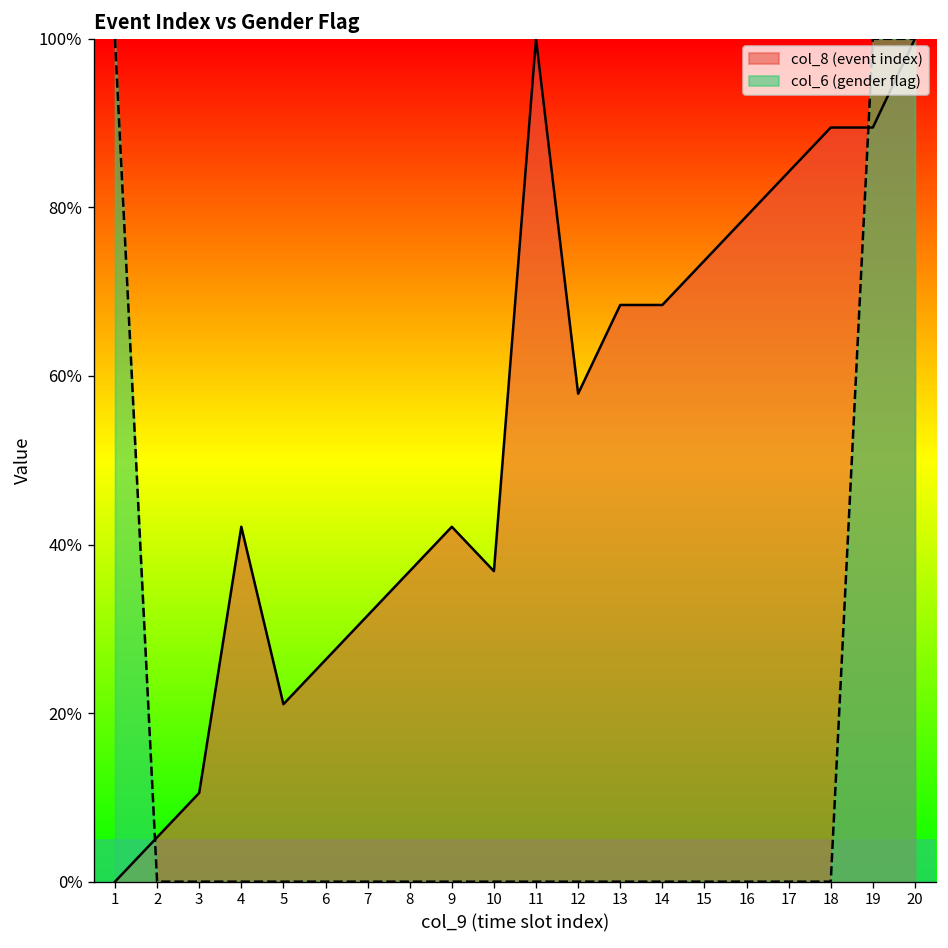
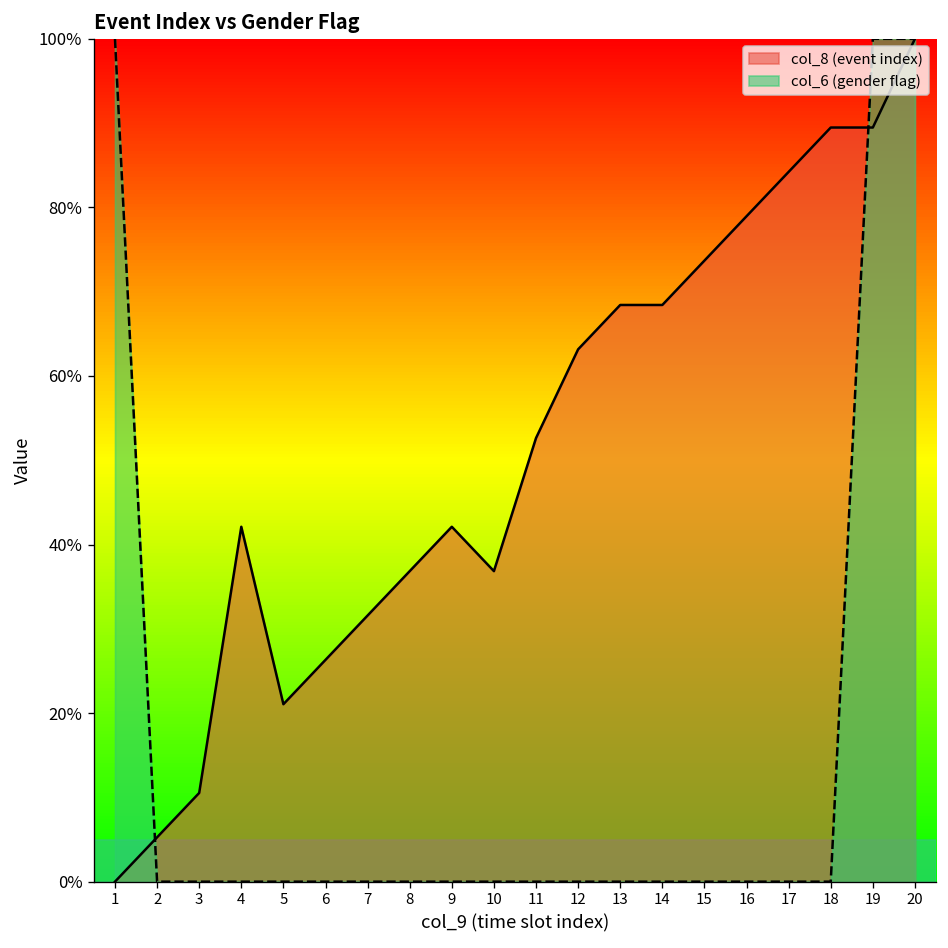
  {
    "col_8 (event index)": {
      "2": "5%",
      "3": "11%",
      "4": "42%",
      "5": "21%",
      "6": "26%",
      "7": "32%",
      "8": "37%",
      "9": "42%",
      "10": "37%",
-     "11": "100%",
-     "12": "58%",
+     "11": "53%",
+     "12": "63%",
      "13": "68%",
      "14": "68%",
      "15": "74%",
      "16": "79%",
      "17": "84%",
      "18": "89%",
      "19": "89%"
    },
    "col_6 (gender flag)": {
      "1": "100%",
      "19": "100%"
    }
  }
